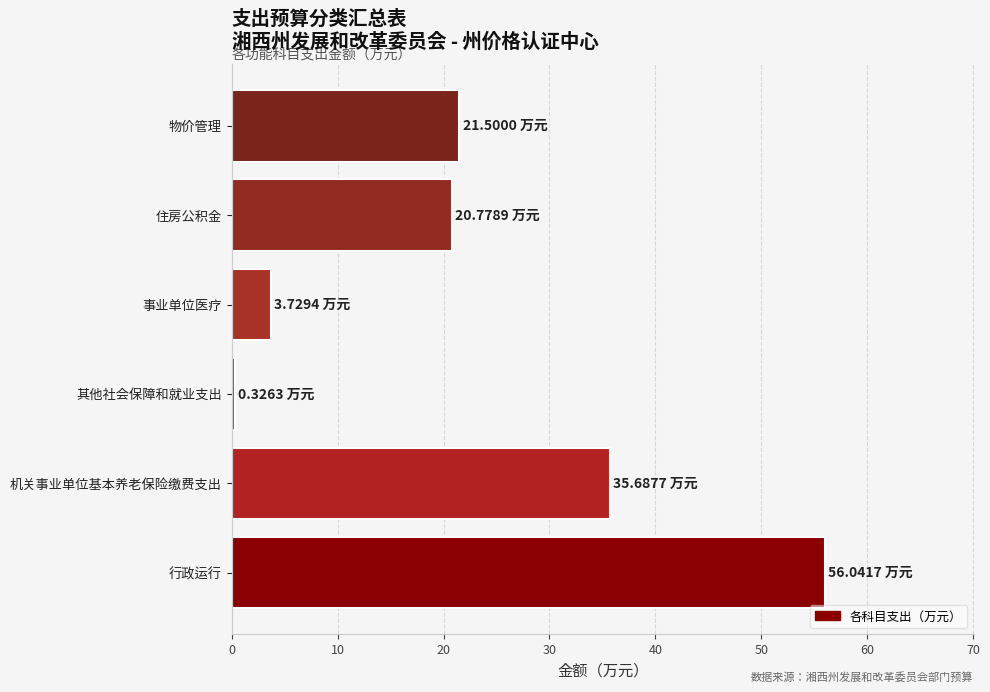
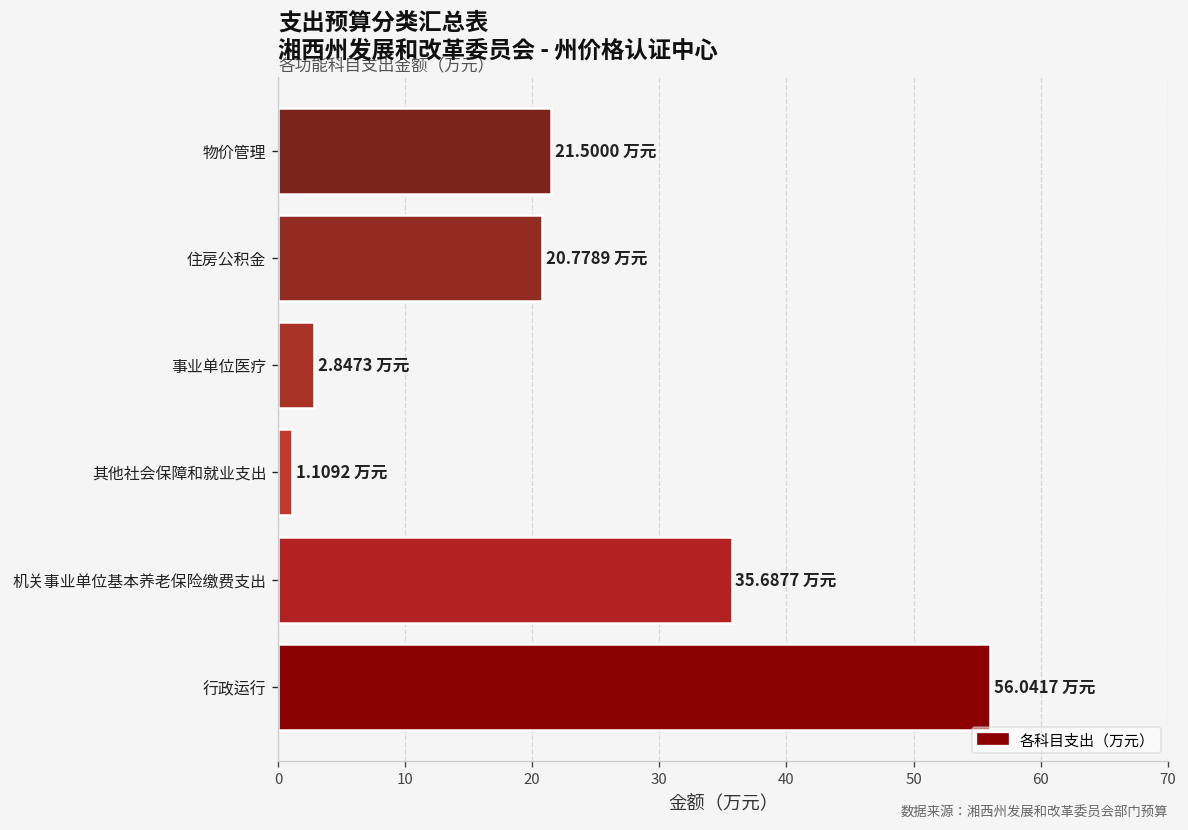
  {
    "物价管理": 21.5000,
    "住房公积金": 20.7789,
-   "事业单位医疗": 3.7294,
-   "其他社会保障和就业支出": 0.3263,
+   "事业单位医疗": 2.8473,
+   "其他社会保障和就业支出": 1.1092,
    "机关事业单位基本养老保险缴费支出": 35.6877,
    "行政运行": 56.0417
  }
